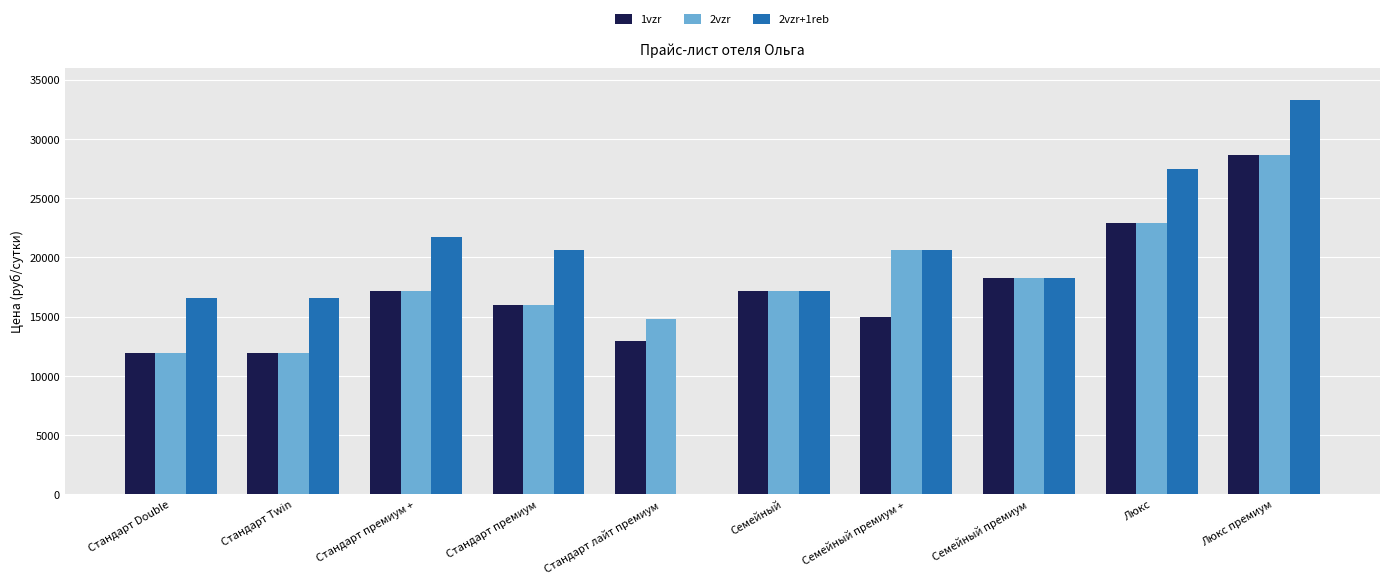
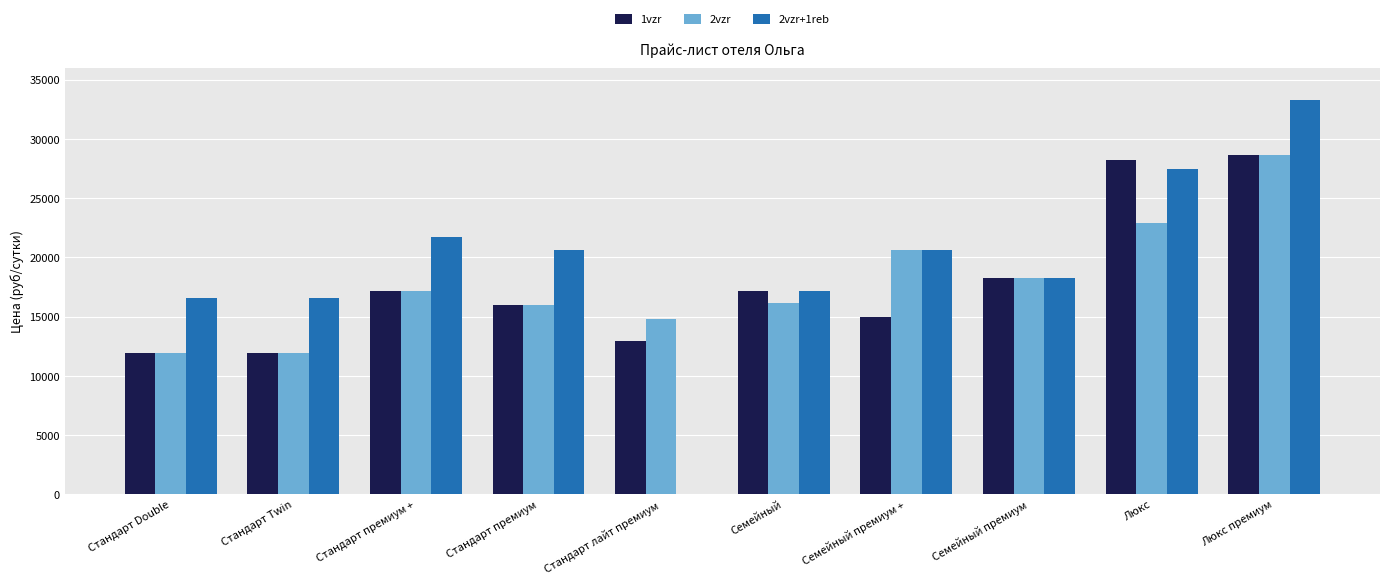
  {
    "1vzr": {
      "Стандарт Double": 12000,
      "Стандарт Twin": 12000,
      "Стандарт премиум +": 17100,
      "Стандарт премиум": 16000,
      "Стандарт лайт премиум": 12900,
      "Cемейный": 17100,
      "Cемейный премиум +": 15000,
      "Cемейный премиум": 18300,
-     "Люкс": 22900,
+     "Люкс": 28200,
      "Люкс премиум": 28600
    },
    "2vzr": {
      "Стандарт Double": 12000,
      "Стандарт Twin": 12000,
      "Стандарт премиум +": 17100,
      "Стандарт премиум": 16000,
      "Стандарт лайт премиум": 14800,
-     "Cемейный": 17100,
+     "Cемейный": 16100,
      "Cемейный премиум +": 20600,
      "Cемейный премиум": 18300,
      "Люкс": 22900,
      "Люкс премиум": 28600
    }
  }
